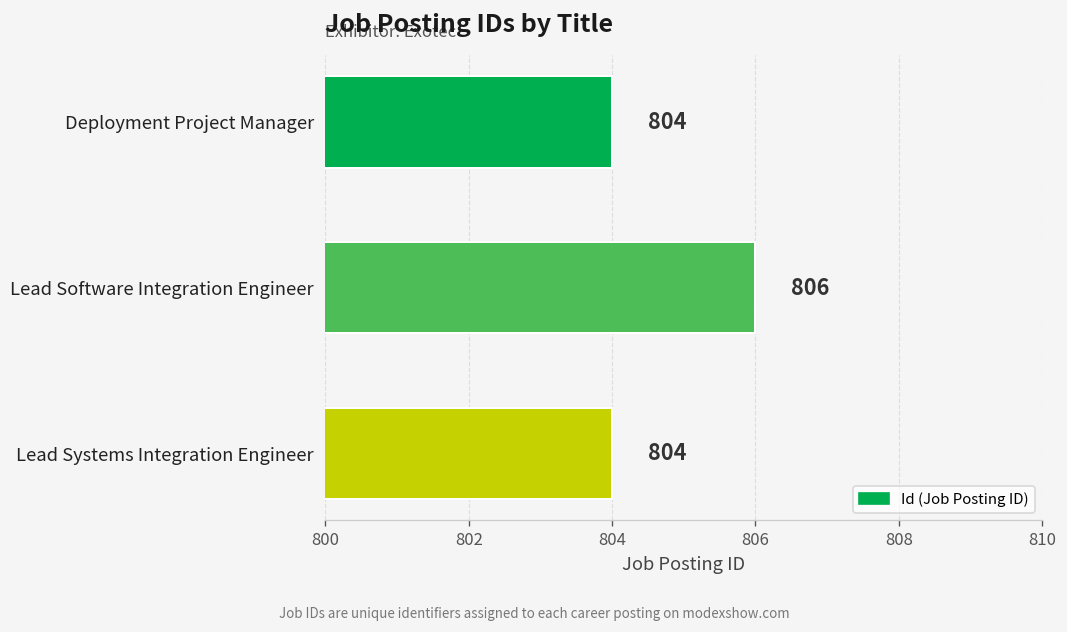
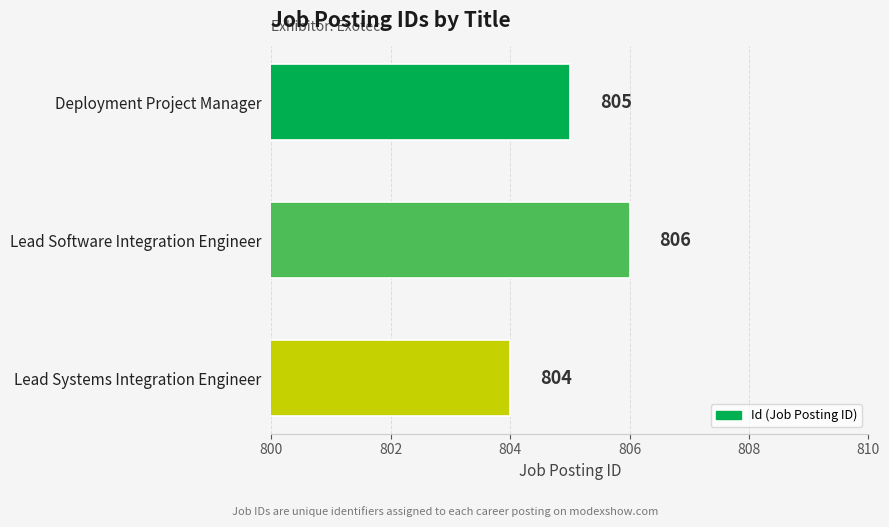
  {
-   "Deployment Project Manager": 804
+   "Deployment Project Manager": 805
  }
